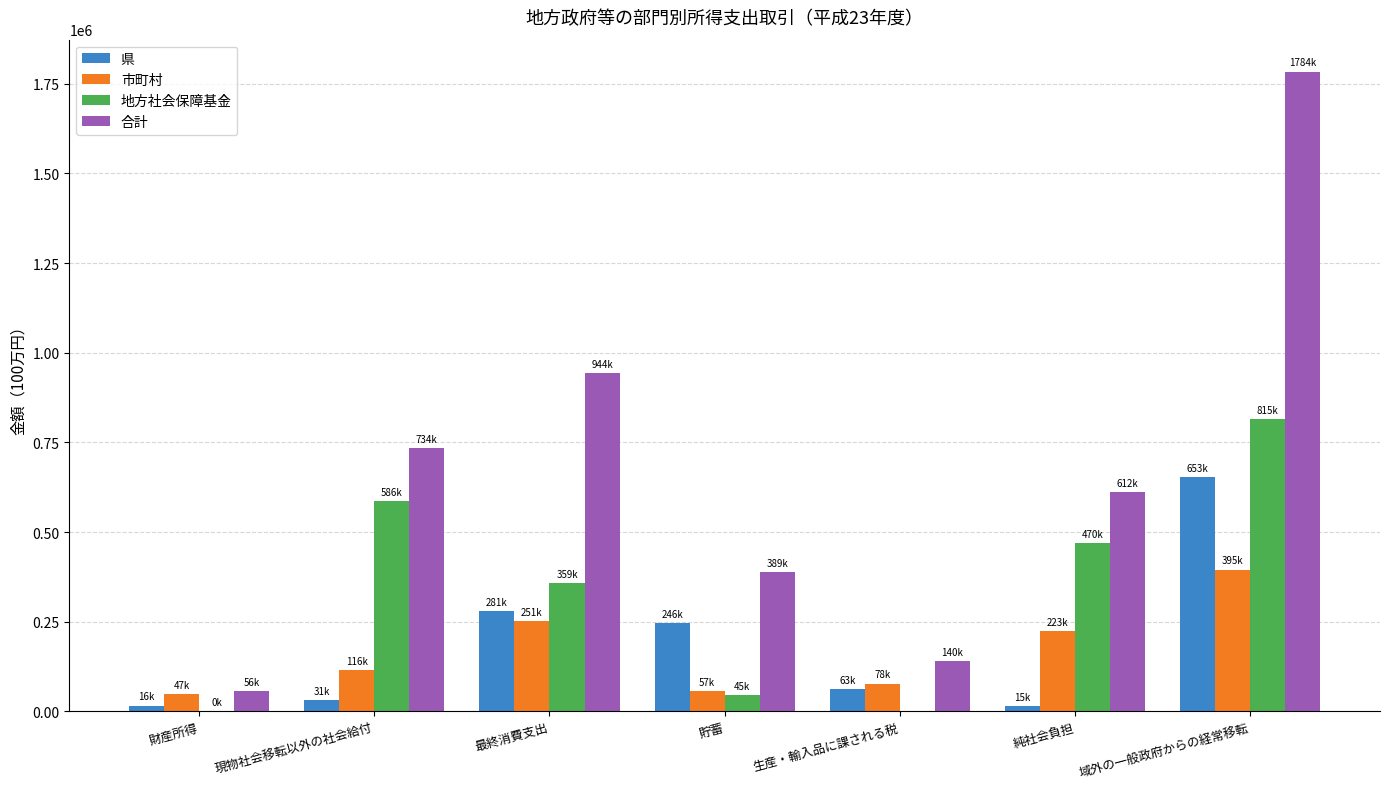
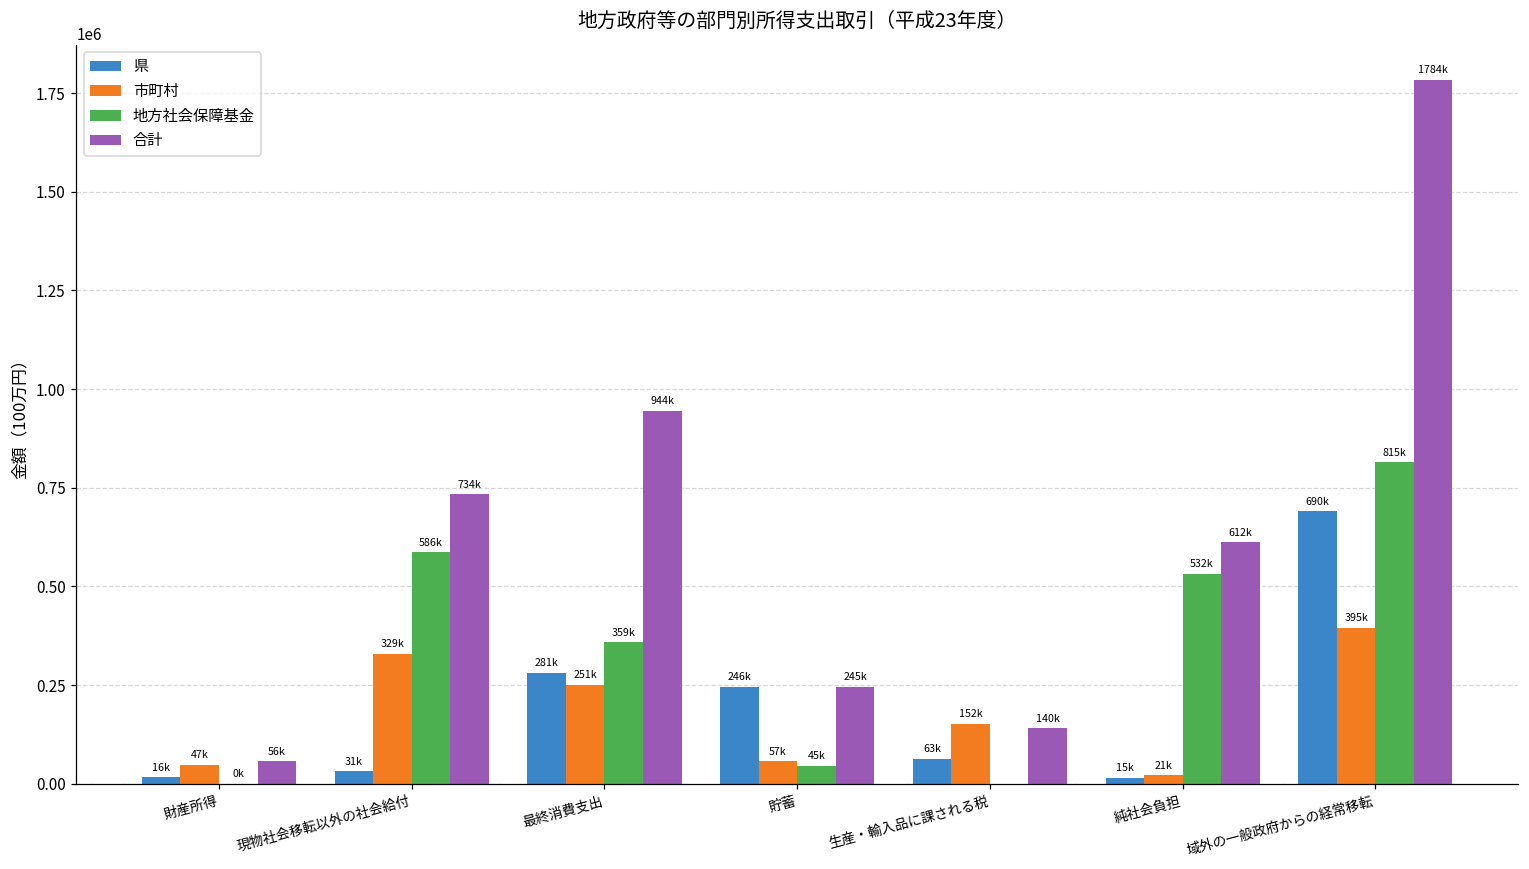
  {
    "県": {
      "財産所得": "16k",
      "現物社会移転以外の社会給付": "31k",
      "最終消費支出": "281k",
      "貯蓄": "246k",
      "生産・輸入品に課される税": "63k",
      "純社会負担": "15k",
-     "域外の一般政府からの経常移転": "653k"
+     "域外の一般政府からの経常移転": "690k"
    },
    "市町村": {
      "財産所得": "47k",
-     "現物社会移転以外の社会給付": "116k",
+     "現物社会移転以外の社会給付": "329k",
      "最終消費支出": "251k",
      "貯蓄": "57k",
-     "生産・輸入品に課される税": "78k",
-     "純社会負担": "223k",
+     "生産・輸入品に課される税": "152k",
+     "純社会負担": "21k",
      "域外の一般政府からの経常移転": "395k"
    },
    "地方社会保障基金": {
      "現物社会移転以外の社会給付": "586k",
      "最終消費支出": "359k",
      "貯蓄": "45k",
-     "純社会負担": "470k",
+     "純社会負担": "532k",
      "域外の一般政府からの経常移転": "815k"
    },
    "合計": {
      "財産所得": "56k",
      "現物社会移転以外の社会給付": "734k",
      "最終消費支出": "944k",
-     "貯蓄": "389k",
+     "貯蓄": "245k",
      "生産・輸入品に課される税": "140k",
      "純社会負担": "612k",
      "域外の一般政府からの経常移転": "1784k"
    }
  }
